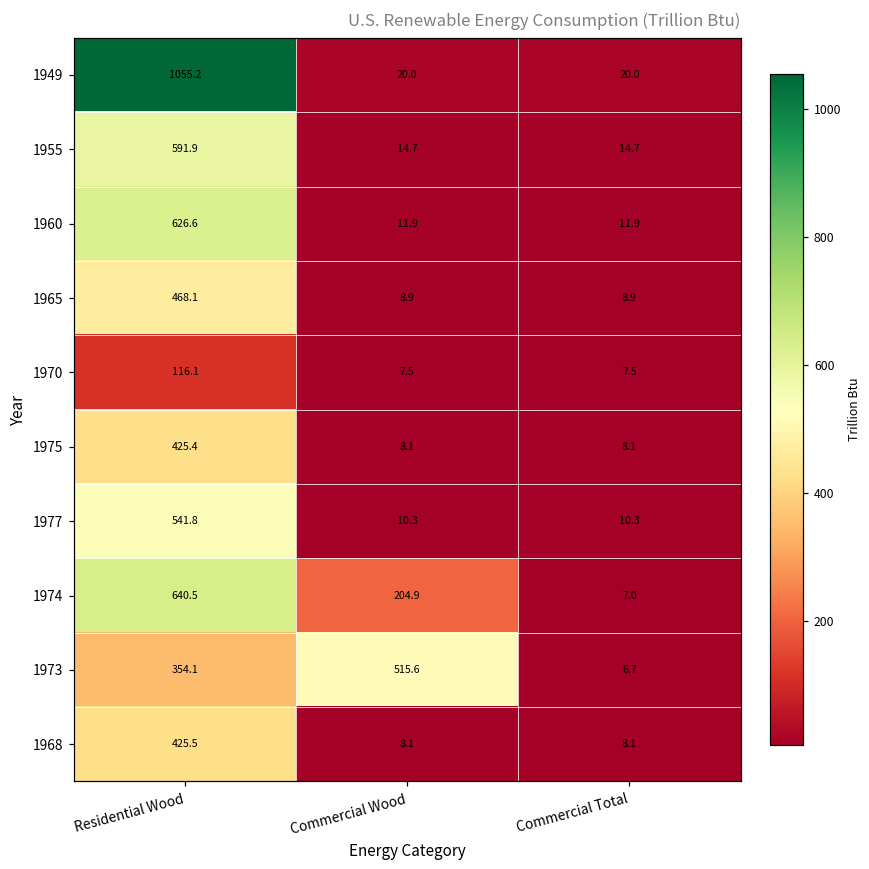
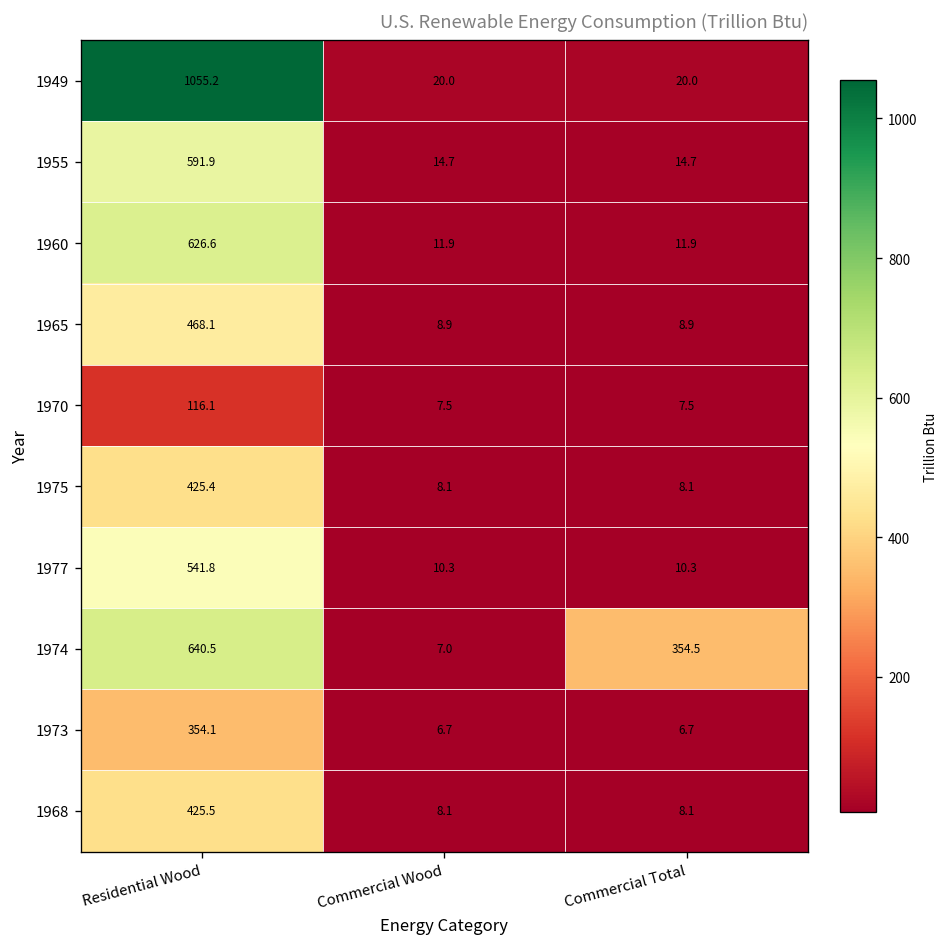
  {
    "1949": {
      "Residential Wood": 1055.2,
      "Commercial Wood": 20.0,
      "Commercial Total": 20.0
    },
    "1955": {
      "Residential Wood": 591.9,
      "Commercial Wood": 14.7,
      "Commercial Total": 14.7
    },
    "1960": {
      "Residential Wood": 626.6,
      "Commercial Wood": 11.9,
      "Commercial Total": 11.9
    },
    "1965": {
      "Residential Wood": 468.1,
      "Commercial Wood": 8.9,
      "Commercial Total": 8.9
    },
    "1970": {
      "Residential Wood": 116.1,
      "Commercial Wood": 7.5,
      "Commercial Total": 7.5
    },
    "1975": {
      "Residential Wood": 425.4,
      "Commercial Wood": 8.1,
      "Commercial Total": 8.1
    },
    "1977": {
      "Residential Wood": 541.8,
      "Commercial Wood": 10.3,
      "Commercial Total": 10.3
    },
    "1974": {
      "Residential Wood": 640.5,
-     "Commercial Wood": 204.9,
-     "Commercial Total": 7.0
+     "Commercial Wood": 7.0,
+     "Commercial Total": 354.5
    },
    "1973": {
      "Residential Wood": 354.1,
-     "Commercial Wood": 515.6,
+     "Commercial Wood": 6.7,
      "Commercial Total": 6.7
    },
    "1968": {
      "Residential Wood": 425.5,
      "Commercial Wood": 8.1,
      "Commercial Total": 8.1
    }
  }
